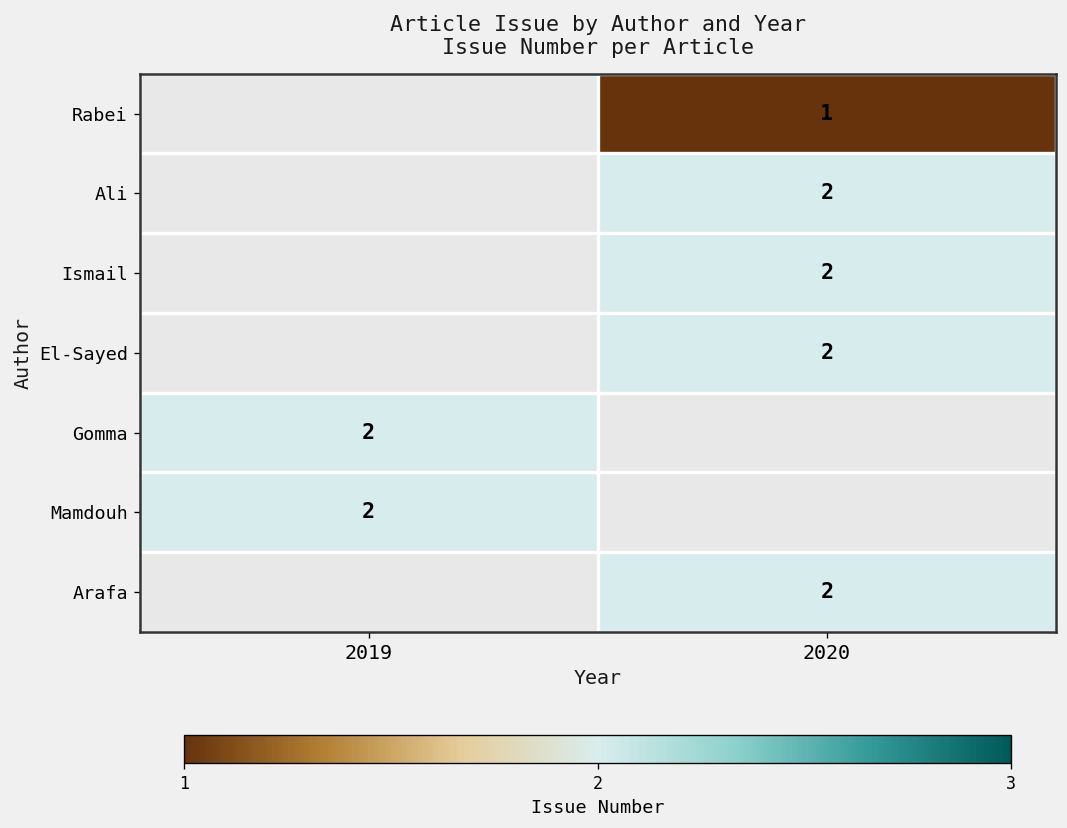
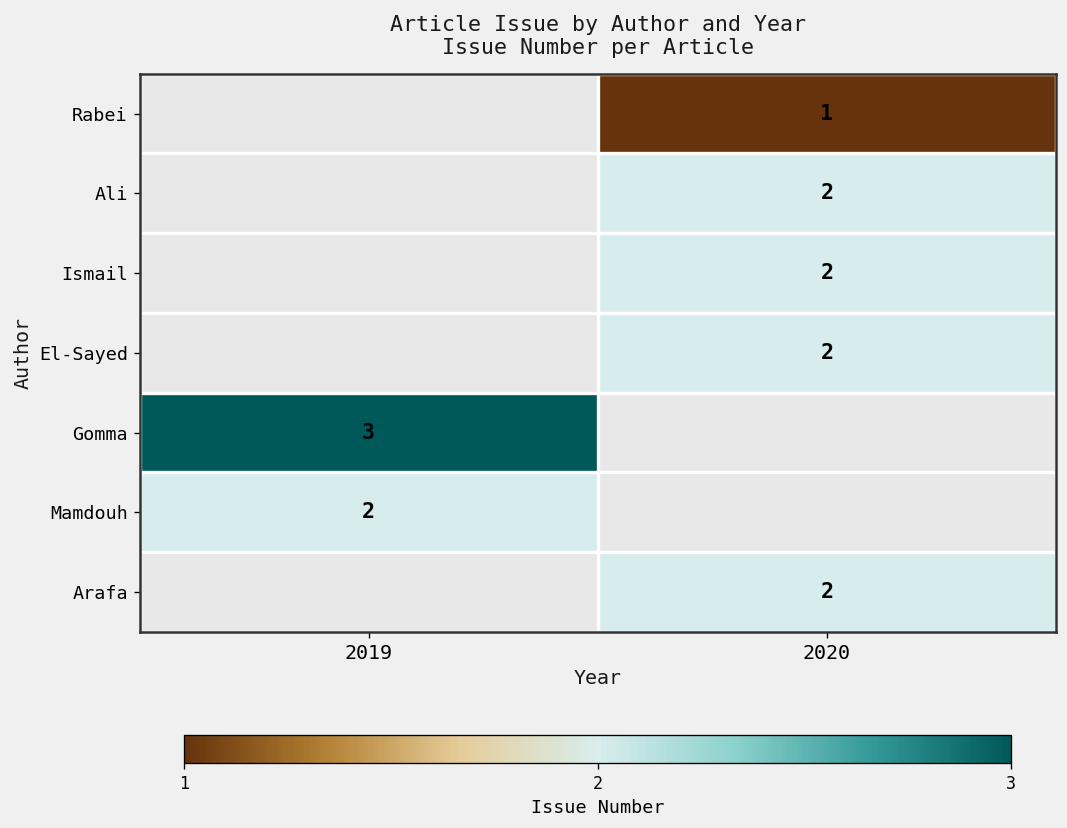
  {
    "Rabei": {
      "2020": 1
    },
    "Ali": {
      "2020": 2
    },
    "Ismail": {
      "2020": 2
    },
    "El-Sayed": {
      "2020": 2
    },
    "Gomma": {
-     "2019": 2
+     "2019": 3
    },
    "Mamdouh": {
      "2019": 2
    },
    "Arafa": {
      "2020": 2
    }
  }
